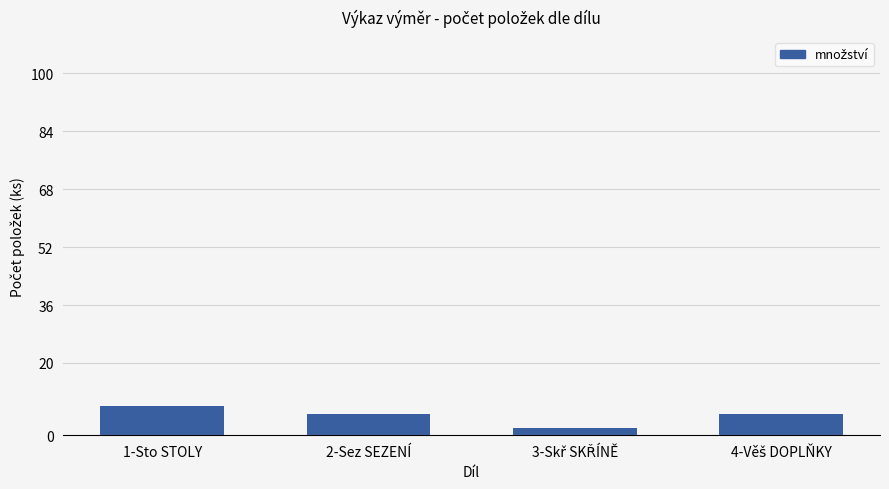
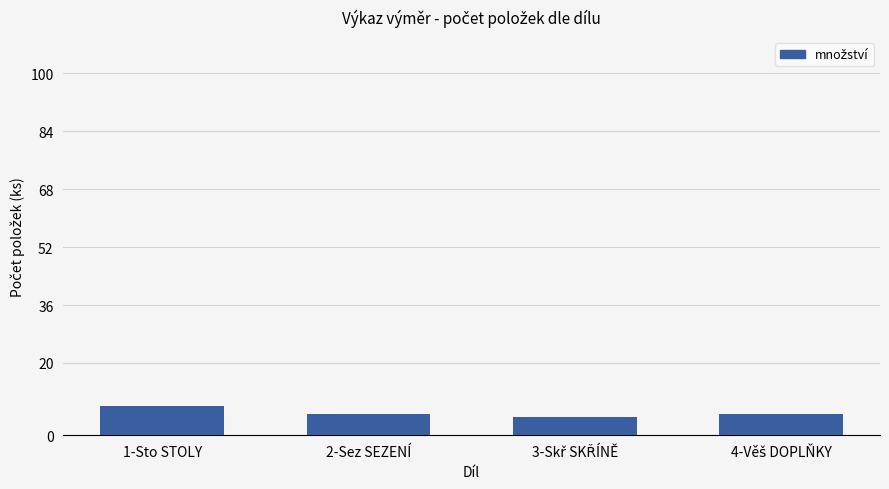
  {
    "1-Sto STOLY": 8,
    "2-Sez SEZENÍ": 6,
-   "3-Skř SKŘÍNĚ": 2,
+   "3-Skř SKŘÍNĚ": 5,
    "4-Věš DOPLŇKY": 6
  }
